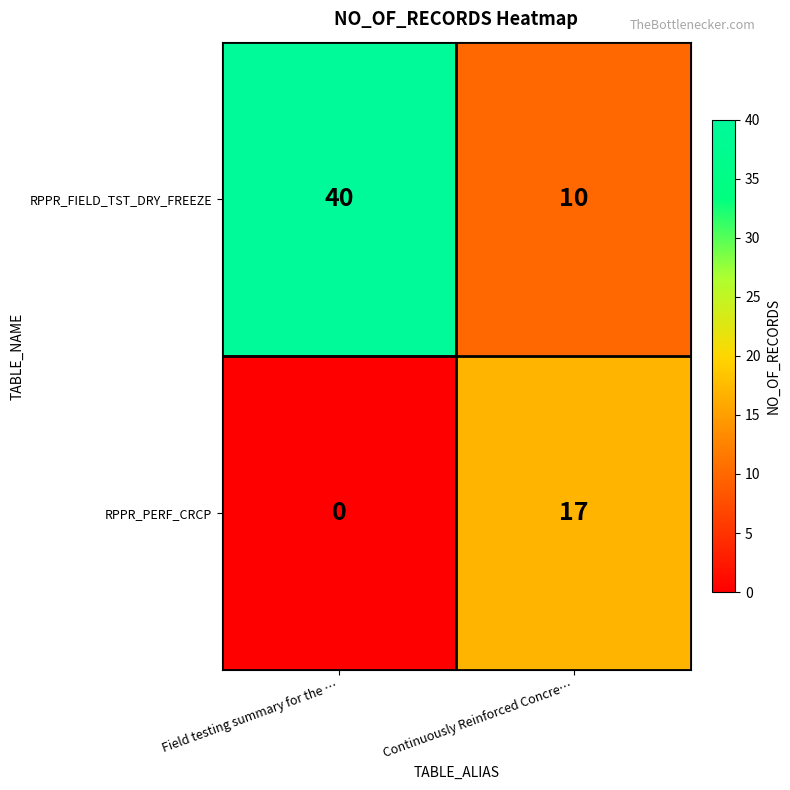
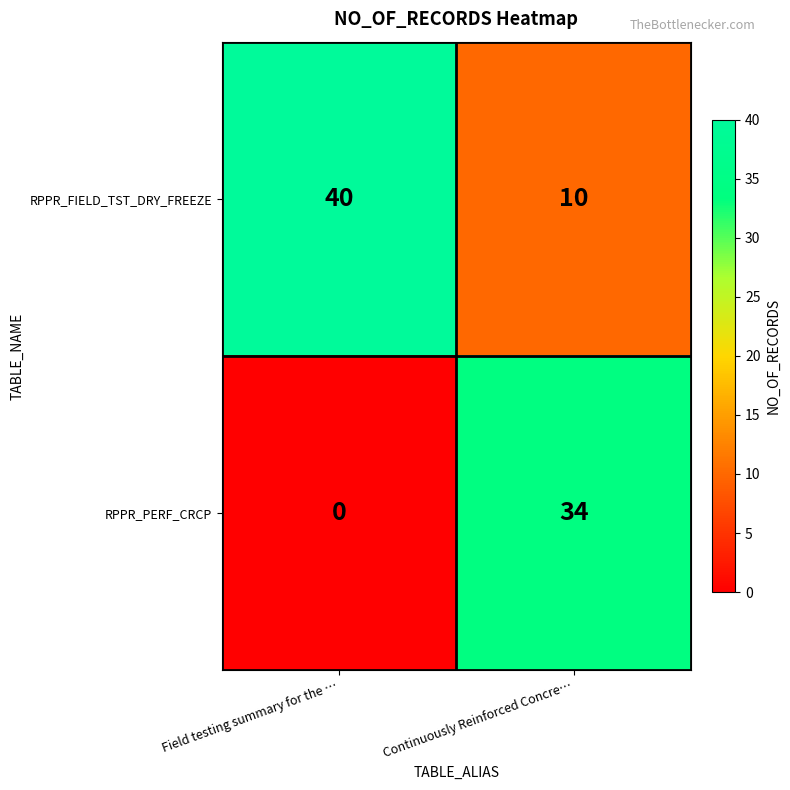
  {
    "RPPR_FIELD_TST_DRY_FREEZE": {
      "Field testing summary for the …": 40,
      "Continuously Reinforced Concre…": 10
    },
    "RPPR_PERF_CRCP": {
      "Field testing summary for the …": 0,
-     "Continuously Reinforced Concre…": 17
+     "Continuously Reinforced Concre…": 34
    }
  }
